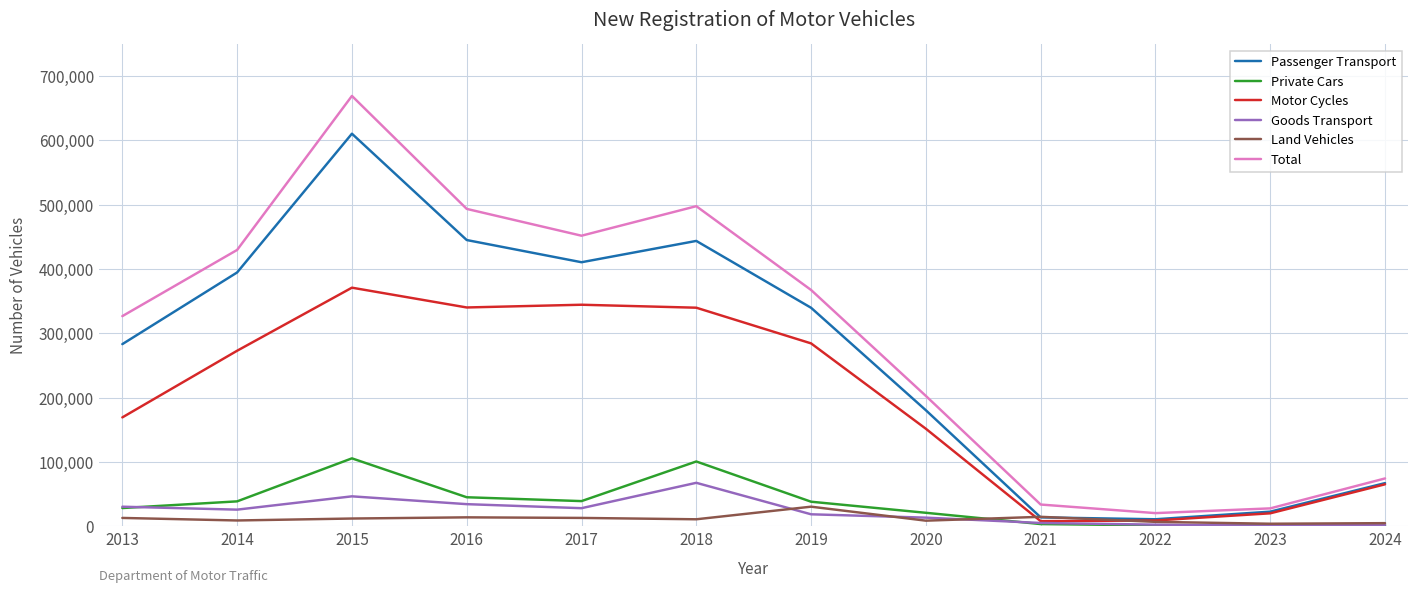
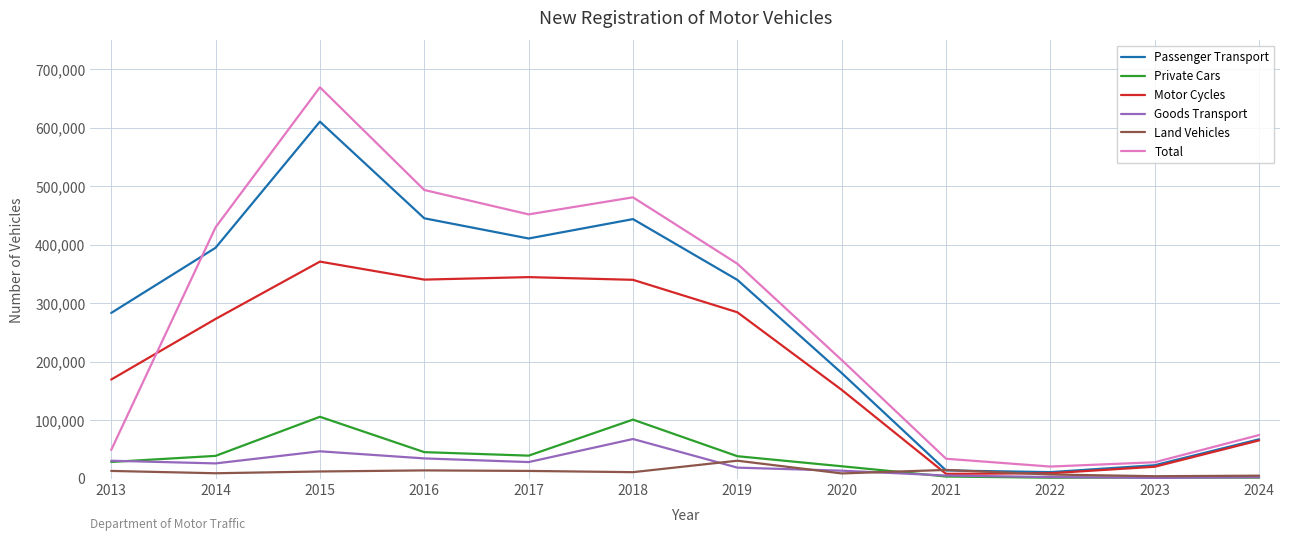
  {
    "Passenger Transport": {
      "2013": "280,000",
      "2014": "390,000",
      "2015": "610,000",
      "2016": "440,000",
      "2017": "410,000",
      "2018": "440,000",
      "2019": "340,000",
      "2020": "180,000"
    },
    "Private Cars": {
      "2014": "40,000",
      "2015": "110,000",
      "2016": "50,000",
      "2017": "40,000",
      "2018": "100,000",
      "2019": "40,000",
      "2020": "20,000"
    },
    "Motor Cycles": {
      "2013": "170,000",
      "2014": "270,000",
      "2015": "370,000",
      "2016": "340,000",
      "2017": "340,000",
      "2018": "340,000",
      "2019": "280,000",
      "2020": "150,000"
    },
    "Goods Transport": {
      "2014": "30,000",
      "2015": "50,000",
      "2016": "30,000",
      "2017": "30,000",
      "2018": "70,000",
      "2019": "20,000",
      "2020": "10,000"
    },
    "Land Vehicles": {
      "2013": "10,000",
      "2014": "10,000",
      "2015": "10,000",
      "2016": "10,000",
      "2017": "10,000",
      "2018": "10,000",
      "2019": "30,000",
      "2020": "10,000"
    },
    "Total": {
-     "2013": "330,000",
+     "2013": "50,000",
      "2014": "430,000",
      "2015": "670,000",
      "2016": "490,000",
      "2017": "450,000",
-     "2018": "500,000",
+     "2018": "480,000",
      "2019": "370,000",
      "2020": "200,000",
      "2021": "30,000",
      "2022": "20,000",
      "2023": "30,000",
      "2024": "70,000"
    }
  }
